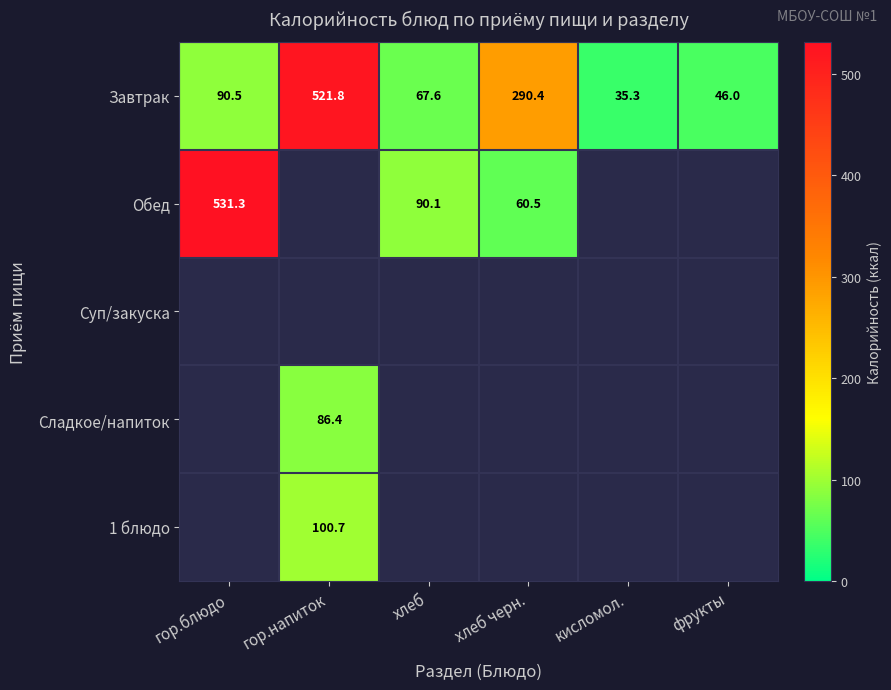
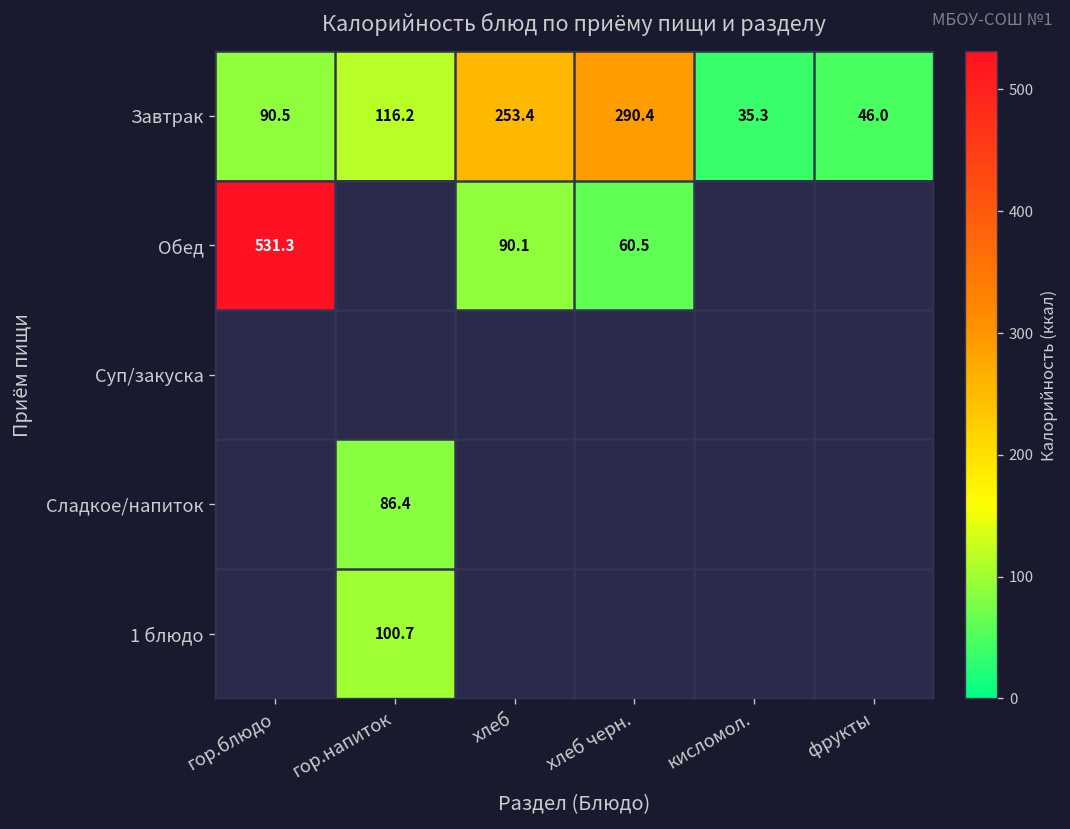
  {
    "Завтрак": {
      "гор.блюдо": 90.5,
-     "гор.напиток": 521.8,
-     "хлеб": 67.6,
+     "гор.напиток": 116.2,
+     "хлеб": 253.4,
      "хлеб черн.": 290.4,
      "кисломол.": 35.3,
      "фрукты": 46.0
    },
    "Обед": {
      "гор.блюдо": 531.3,
      "хлеб": 90.1,
      "хлеб черн.": 60.5
    },
    "Сладкое/напиток": {
      "гор.напиток": 86.4
    },
    "1 блюдо": {
      "гор.напиток": 100.7
    }
  }
